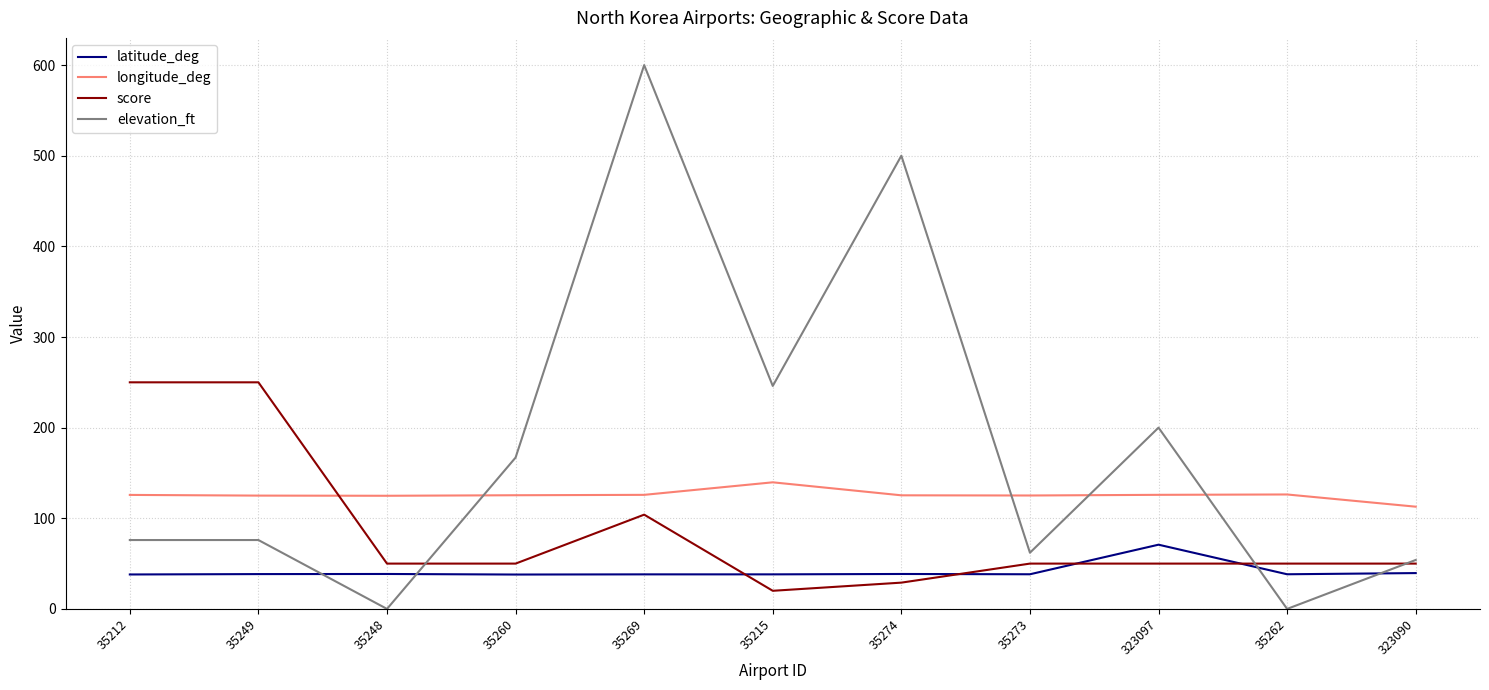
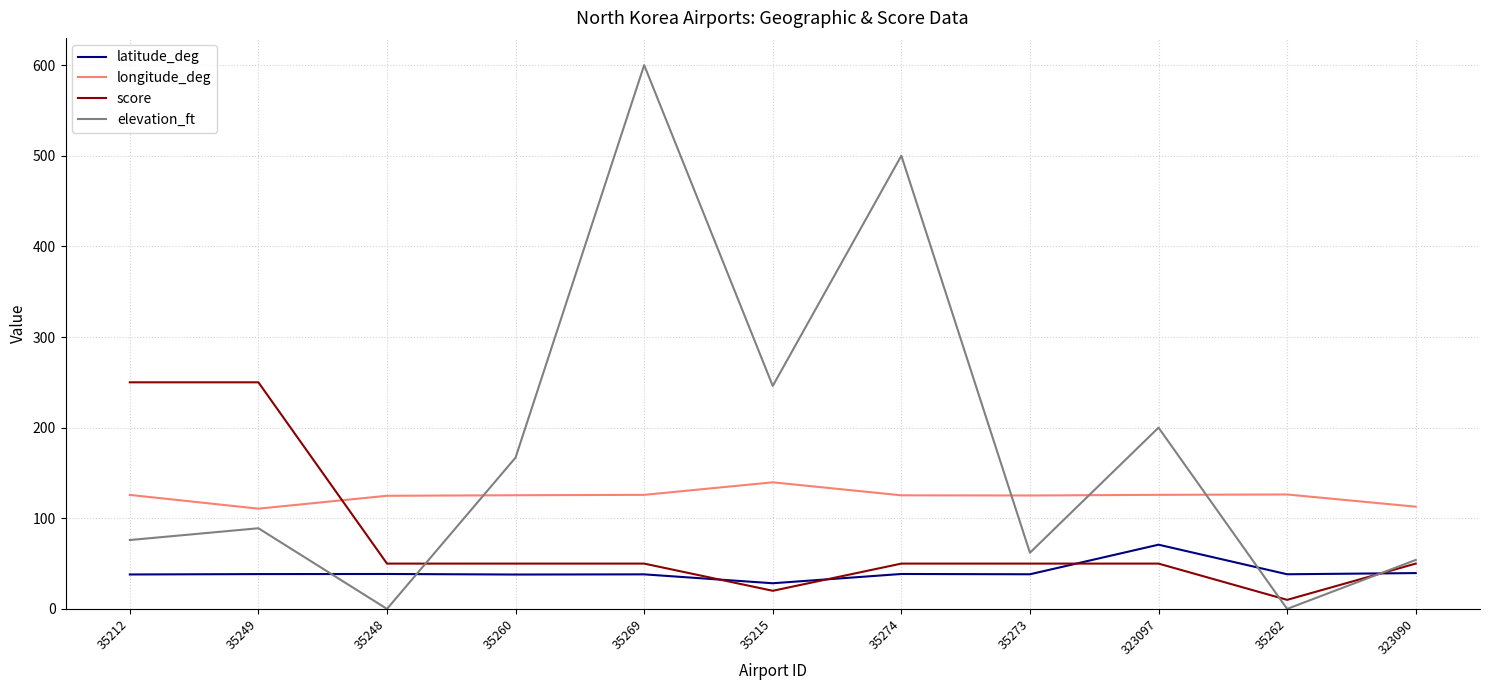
  {
    "latitude_deg": {
      "35212": 40,
      "35249": 40,
      "35248": 40,
      "35260": 40,
      "35269": 40,
-     "35215": 40,
+     "35215": 30,
      "35274": 40,
      "35273": 40,
      "323097": 70,
      "35262": 40,
      "323090": 40
    },
    "longitude_deg": {
      "35212": 130,
-     "35249": 130,
+     "35249": 110,
      "35248": 120,
      "35260": 130,
      "35269": 130,
      "35215": 140,
      "35274": 130,
      "35273": 130,
      "323097": 130,
      "35262": 130,
      "323090": 110
    },
    "score": {
      "35212": 250,
      "35249": 250,
      "35248": 50,
      "35260": 50,
-     "35269": 100,
+     "35269": 50,
      "35215": 20,
-     "35274": 30,
+     "35274": 50,
      "35273": 50,
      "323097": 50,
-     "35262": 50,
+     "35262": 10,
      "323090": 50
    },
    "elevation_ft": {
      "35212": 80,
-     "35249": 80,
+     "35249": 90,
      "35248": 0,
      "35260": 170,
      "35269": 600,
      "35215": 250,
      "35274": 500,
      "35273": 60,
      "323097": 200,
      "35262": 0,
      "323090": 50
    }
  }
